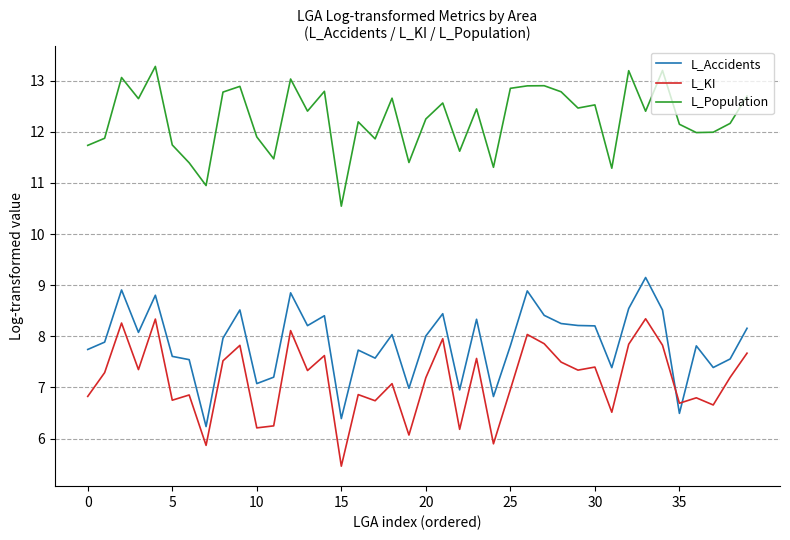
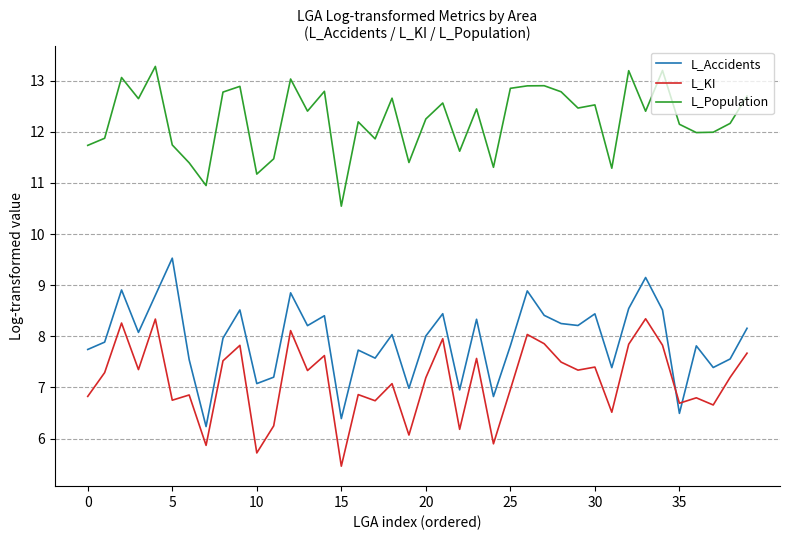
  {
    "L_Accidents": {
      "0": 7.7,
-     "5": 7.6,
+     "5": 9.5,
      "10": 7.1,
      "15": 6.4,
      "20": 8.0,
      "25": 7.8,
-     "30": 8.2,
+     "30": 8.4,
      "35": 6.5
    },
    "L_KI": {
      "0": 6.8,
      "5": 6.7,
-     "10": 6.2,
+     "10": 5.7,
      "15": 5.5,
      "20": 7.2,
      "25": 7.0,
      "30": 7.4,
      "35": 6.7
    },
    "L_Population": {
      "0": 11.7,
      "5": 11.7,
-     "10": 11.9,
+     "10": 11.2,
      "15": 10.5,
      "20": 12.3,
      "25": 12.9,
      "30": 12.5,
      "35": 12.1
    }
  }
